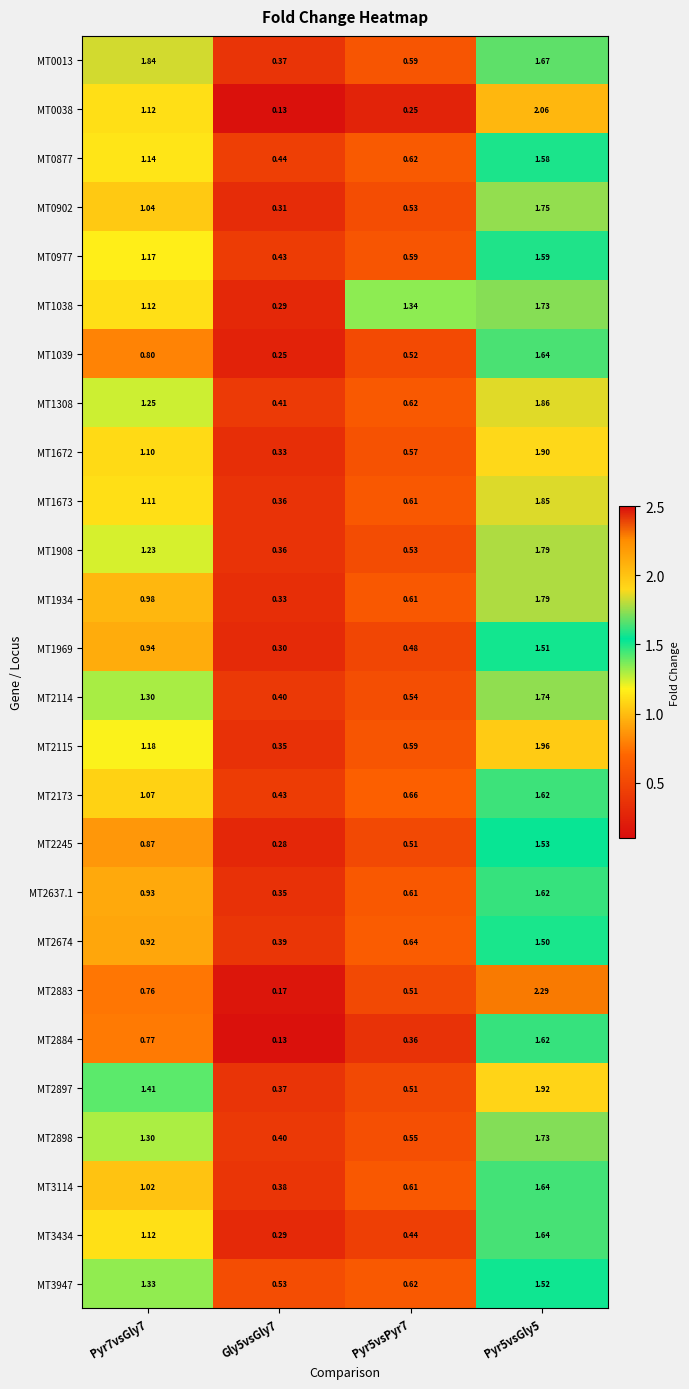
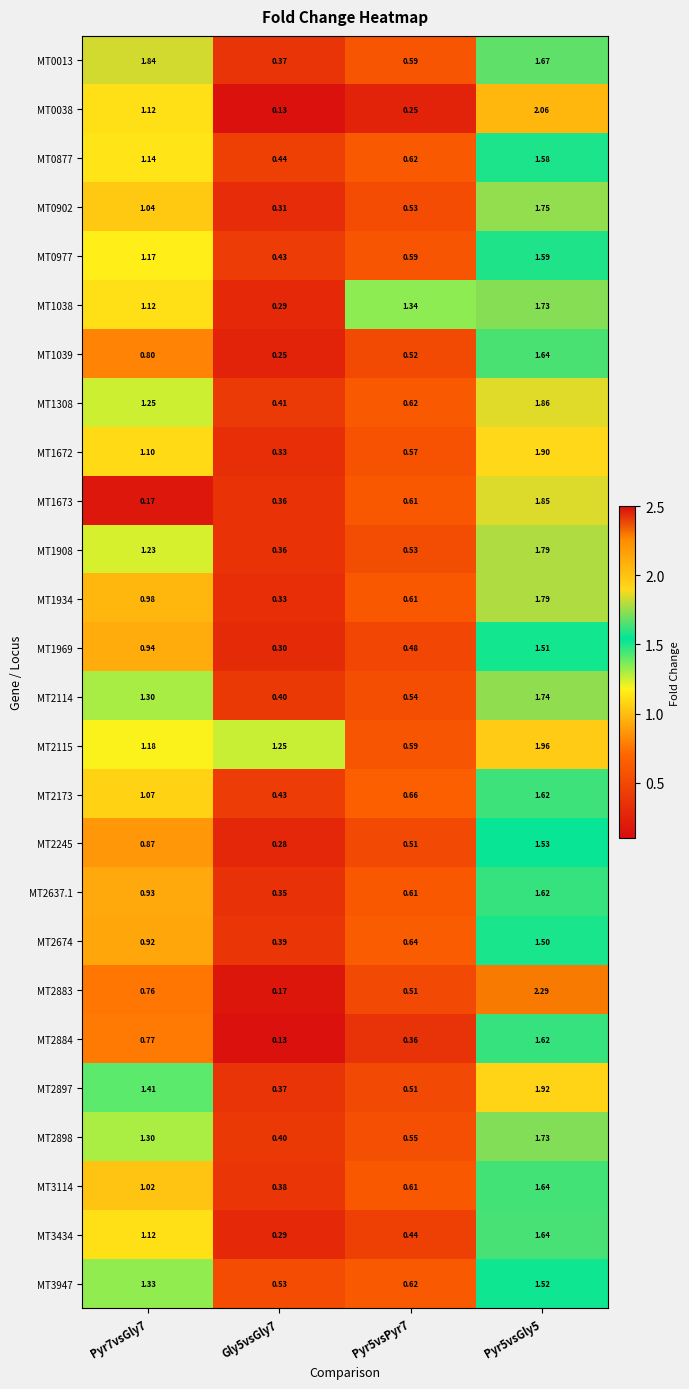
  {
    "MT0013": {
      "Pyr7vsGly7": 1.84,
      "Gly5vsGly7": 0.37,
      "Pyr5vsPyr7": 0.59,
      "Pyr5vsGly5": 1.67
    },
    "MT0038": {
      "Pyr7vsGly7": 1.12,
      "Gly5vsGly7": 0.13,
      "Pyr5vsPyr7": 0.25,
      "Pyr5vsGly5": 2.06
    },
    "MT0877": {
      "Pyr7vsGly7": 1.14,
      "Gly5vsGly7": 0.44,
      "Pyr5vsPyr7": 0.62,
      "Pyr5vsGly5": 1.58
    },
    "MT0902": {
      "Pyr7vsGly7": 1.04,
      "Gly5vsGly7": 0.31,
      "Pyr5vsPyr7": 0.53,
      "Pyr5vsGly5": 1.75
    },
    "MT0977": {
      "Pyr7vsGly7": 1.17,
      "Gly5vsGly7": 0.43,
      "Pyr5vsPyr7": 0.59,
      "Pyr5vsGly5": 1.59
    },
    "MT1038": {
      "Pyr7vsGly7": 1.12,
      "Gly5vsGly7": 0.29,
      "Pyr5vsPyr7": 1.34,
      "Pyr5vsGly5": 1.73
    },
    "MT1039": {
      "Pyr7vsGly7": 0.80,
      "Gly5vsGly7": 0.25,
      "Pyr5vsPyr7": 0.52,
      "Pyr5vsGly5": 1.64
    },
    "MT1308": {
      "Pyr7vsGly7": 1.25,
      "Gly5vsGly7": 0.41,
      "Pyr5vsPyr7": 0.62,
      "Pyr5vsGly5": 1.86
    },
    "MT1672": {
      "Pyr7vsGly7": 1.10,
      "Gly5vsGly7": 0.33,
      "Pyr5vsPyr7": 0.57,
      "Pyr5vsGly5": 1.90
    },
    "MT1673": {
-     "Pyr7vsGly7": 1.11,
+     "Pyr7vsGly7": 0.17,
      "Gly5vsGly7": 0.36,
      "Pyr5vsPyr7": 0.61,
      "Pyr5vsGly5": 1.85
    },
    "MT1908": {
      "Pyr7vsGly7": 1.23,
      "Gly5vsGly7": 0.36,
      "Pyr5vsPyr7": 0.53,
      "Pyr5vsGly5": 1.79
    },
    "MT1934": {
      "Pyr7vsGly7": 0.98,
      "Gly5vsGly7": 0.33,
      "Pyr5vsPyr7": 0.61,
      "Pyr5vsGly5": 1.79
    },
    "MT1969": {
      "Pyr7vsGly7": 0.94,
      "Gly5vsGly7": 0.30,
      "Pyr5vsPyr7": 0.48,
      "Pyr5vsGly5": 1.51
    },
    "MT2114": {
      "Pyr7vsGly7": 1.30,
      "Gly5vsGly7": 0.40,
      "Pyr5vsPyr7": 0.54,
      "Pyr5vsGly5": 1.74
    },
    "MT2115": {
      "Pyr7vsGly7": 1.18,
-     "Gly5vsGly7": 0.35,
+     "Gly5vsGly7": 1.25,
      "Pyr5vsPyr7": 0.59,
      "Pyr5vsGly5": 1.96
    },
    "MT2173": {
      "Pyr7vsGly7": 1.07,
      "Gly5vsGly7": 0.43,
      "Pyr5vsPyr7": 0.66,
      "Pyr5vsGly5": 1.62
    },
    "MT2245": {
      "Pyr7vsGly7": 0.87,
      "Gly5vsGly7": 0.28,
      "Pyr5vsPyr7": 0.51,
      "Pyr5vsGly5": 1.53
    },
    "MT2637.1": {
      "Pyr7vsGly7": 0.93,
      "Gly5vsGly7": 0.35,
      "Pyr5vsPyr7": 0.61,
      "Pyr5vsGly5": 1.62
    },
    "MT2674": {
      "Pyr7vsGly7": 0.92,
      "Gly5vsGly7": 0.39,
      "Pyr5vsPyr7": 0.64,
      "Pyr5vsGly5": 1.50
    },
    "MT2883": {
      "Pyr7vsGly7": 0.76,
      "Gly5vsGly7": 0.17,
      "Pyr5vsPyr7": 0.51,
      "Pyr5vsGly5": 2.29
    },
    "MT2884": {
      "Pyr7vsGly7": 0.77,
      "Gly5vsGly7": 0.13,
      "Pyr5vsPyr7": 0.36,
      "Pyr5vsGly5": 1.62
    },
    "MT2897": {
      "Pyr7vsGly7": 1.41,
      "Gly5vsGly7": 0.37,
      "Pyr5vsPyr7": 0.51,
      "Pyr5vsGly5": 1.92
    },
    "MT2898": {
      "Pyr7vsGly7": 1.30,
      "Gly5vsGly7": 0.40,
      "Pyr5vsPyr7": 0.55,
      "Pyr5vsGly5": 1.73
    },
    "MT3114": {
      "Pyr7vsGly7": 1.02,
      "Gly5vsGly7": 0.38,
      "Pyr5vsPyr7": 0.61,
      "Pyr5vsGly5": 1.64
    },
    "MT3434": {
      "Pyr7vsGly7": 1.12,
      "Gly5vsGly7": 0.29,
      "Pyr5vsPyr7": 0.44,
      "Pyr5vsGly5": 1.64
    },
    "MT3947": {
      "Pyr7vsGly7": 1.33,
      "Gly5vsGly7": 0.53,
      "Pyr5vsPyr7": 0.62,
      "Pyr5vsGly5": 1.52
    }
  }
